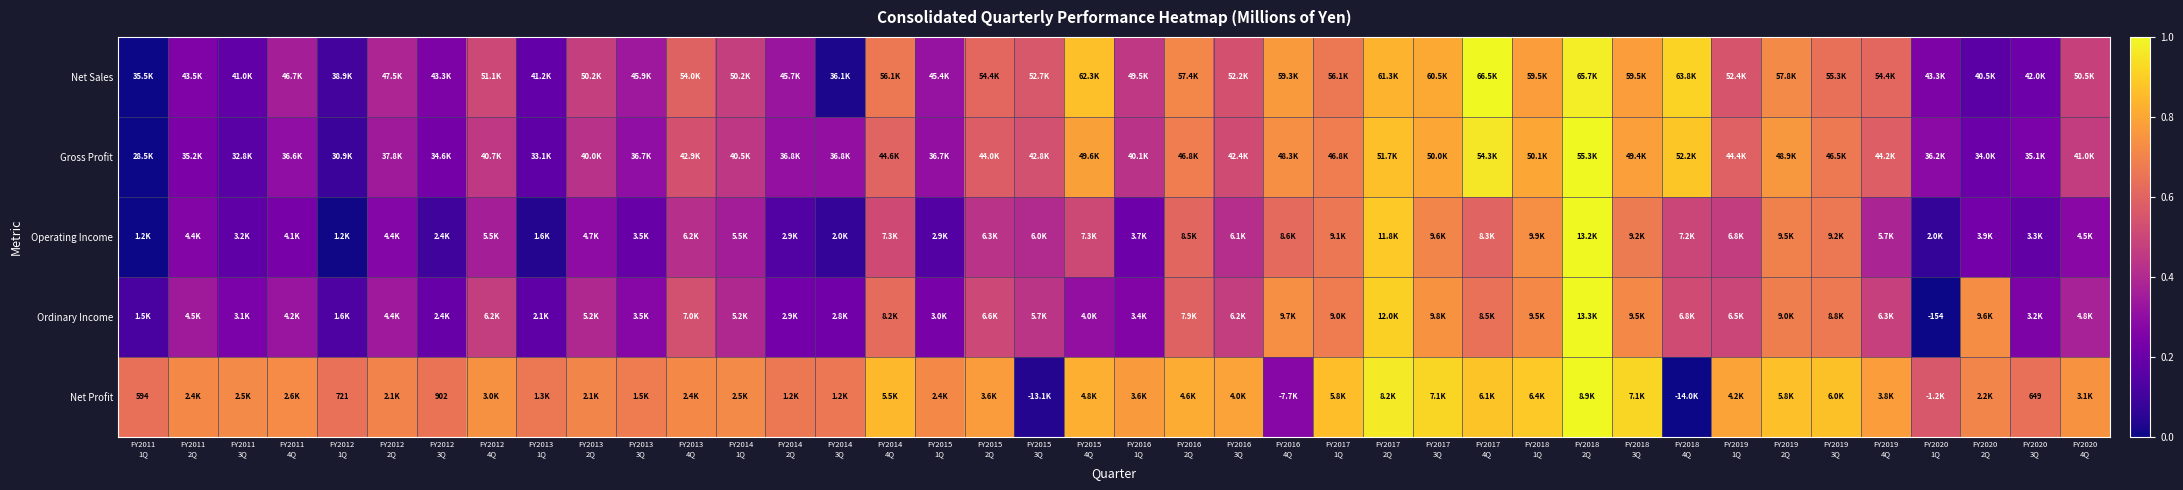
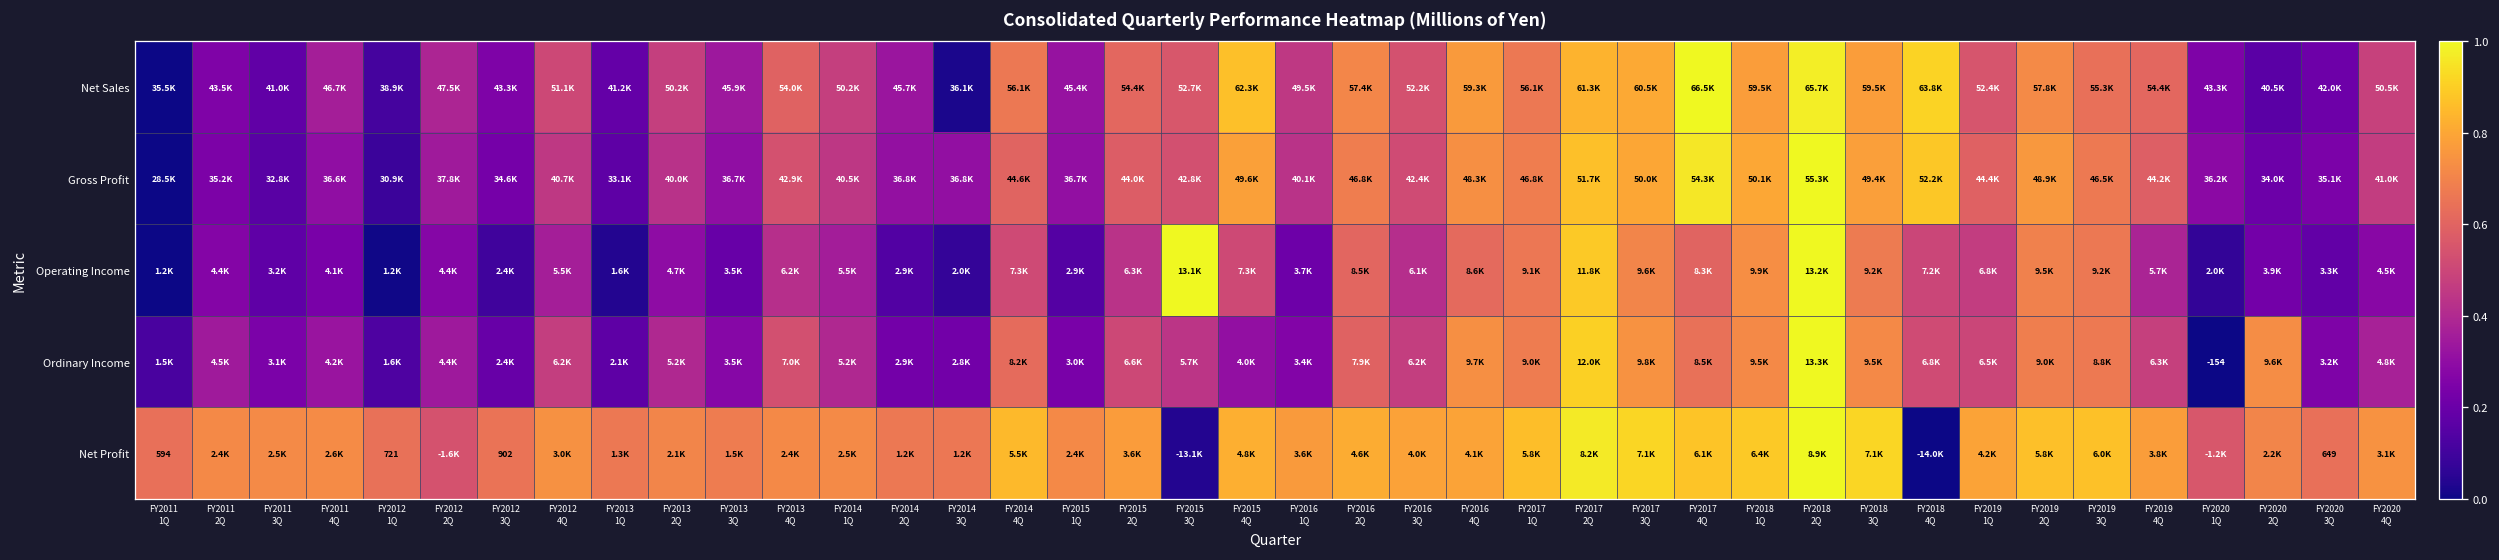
  {
    "Net Sales": {
      "FY2011 1Q": "35.5K",
      "FY2011 2Q": "43.5K",
      "FY2011 3Q": "41.0K",
      "FY2011 4Q": "46.7K",
      "FY2012 1Q": "38.9K",
      "FY2012 2Q": "47.5K",
      "FY2012 3Q": "43.3K",
      "FY2012 4Q": "51.1K",
      "FY2013 1Q": "41.2K",
      "FY2013 2Q": "50.2K",
      "FY2013 3Q": "45.9K",
      "FY2013 4Q": "54.0K",
      "FY2014 1Q": "50.2K",
      "FY2014 2Q": "45.7K",
      "FY2014 3Q": "36.1K",
      "FY2014 4Q": "56.1K",
      "FY2015 1Q": "45.4K",
      "FY2015 2Q": "54.4K",
      "FY2015 3Q": "52.7K",
      "FY2015 4Q": "62.3K",
      "FY2016 1Q": "49.5K",
      "FY2016 2Q": "57.4K",
      "FY2016 3Q": "52.2K",
      "FY2016 4Q": "59.3K",
      "FY2017 1Q": "56.1K",
      "FY2017 2Q": "61.3K",
      "FY2017 3Q": "60.5K",
      "FY2017 4Q": "66.5K",
      "FY2018 1Q": "59.5K",
      "FY2018 2Q": "65.7K",
      "FY2018 3Q": "59.5K",
      "FY2018 4Q": "63.8K",
      "FY2019 1Q": "52.4K",
      "FY2019 2Q": "57.8K",
      "FY2019 3Q": "55.3K",
      "FY2019 4Q": "54.4K",
      "FY2020 1Q": "43.3K",
      "FY2020 2Q": "40.5K",
      "FY2020 3Q": "42.0K",
      "FY2020 4Q": "50.5K"
    },
    "Gross Profit": {
      "FY2011 1Q": "28.5K",
      "FY2011 2Q": "35.2K",
      "FY2011 3Q": "32.8K",
      "FY2011 4Q": "36.6K",
      "FY2012 1Q": "30.9K",
      "FY2012 2Q": "37.8K",
      "FY2012 3Q": "34.6K",
      "FY2012 4Q": "40.7K",
      "FY2013 1Q": "33.1K",
      "FY2013 2Q": "40.0K",
      "FY2013 3Q": "36.7K",
      "FY2013 4Q": "42.9K",
      "FY2014 1Q": "40.5K",
      "FY2014 2Q": "36.8K",
      "FY2014 3Q": "36.8K",
      "FY2014 4Q": "44.6K",
      "FY2015 1Q": "36.7K",
      "FY2015 2Q": "44.0K",
      "FY2015 3Q": "42.8K",
      "FY2015 4Q": "49.6K",
      "FY2016 1Q": "40.1K",
      "FY2016 2Q": "46.8K",
      "FY2016 3Q": "42.4K",
      "FY2016 4Q": "48.3K",
      "FY2017 1Q": "46.8K",
      "FY2017 2Q": "51.7K",
      "FY2017 3Q": "50.0K",
      "FY2017 4Q": "54.3K",
      "FY2018 1Q": "50.1K",
      "FY2018 2Q": "55.3K",
      "FY2018 3Q": "49.4K",
      "FY2018 4Q": "52.2K",
      "FY2019 1Q": "44.4K",
      "FY2019 2Q": "48.9K",
      "FY2019 3Q": "46.5K",
      "FY2019 4Q": "44.2K",
      "FY2020 1Q": "36.2K",
      "FY2020 2Q": "34.0K",
      "FY2020 3Q": "35.1K",
      "FY2020 4Q": "41.0K"
    },
    "Operating Income": {
      "FY2011 1Q": "1.2K",
      "FY2011 2Q": "4.4K",
      "FY2011 3Q": "3.2K",
      "FY2011 4Q": "4.1K",
      "FY2012 1Q": "1.2K",
      "FY2012 2Q": "4.4K",
      "FY2012 3Q": "2.4K",
      "FY2012 4Q": "5.5K",
      "FY2013 1Q": "1.6K",
      "FY2013 2Q": "4.7K",
      "FY2013 3Q": "3.5K",
      "FY2013 4Q": "6.2K",
      "FY2014 1Q": "5.5K",
      "FY2014 2Q": "2.9K",
      "FY2014 3Q": "2.0K",
      "FY2014 4Q": "7.3K",
      "FY2015 1Q": "2.9K",
      "FY2015 2Q": "6.3K",
-     "FY2015 3Q": "6.0K",
+     "FY2015 3Q": "13.1K",
      "FY2015 4Q": "7.3K",
      "FY2016 1Q": "3.7K",
      "FY2016 2Q": "8.5K",
      "FY2016 3Q": "6.1K",
      "FY2016 4Q": "8.6K",
      "FY2017 1Q": "9.1K",
      "FY2017 2Q": "11.8K",
      "FY2017 3Q": "9.6K",
      "FY2017 4Q": "8.3K",
      "FY2018 1Q": "9.9K",
      "FY2018 2Q": "13.2K",
      "FY2018 3Q": "9.2K",
      "FY2018 4Q": "7.2K",
      "FY2019 1Q": "6.8K",
      "FY2019 2Q": "9.5K",
      "FY2019 3Q": "9.2K",
      "FY2019 4Q": "5.7K",
      "FY2020 1Q": "2.0K",
      "FY2020 2Q": "3.9K",
      "FY2020 3Q": "3.3K",
      "FY2020 4Q": "4.5K"
    },
    "Ordinary Income": {
      "FY2011 1Q": "1.5K",
      "FY2011 2Q": "4.5K",
      "FY2011 3Q": "3.1K",
      "FY2011 4Q": "4.2K",
      "FY2012 1Q": "1.6K",
      "FY2012 2Q": "4.4K",
      "FY2012 3Q": "2.4K",
      "FY2012 4Q": "6.2K",
      "FY2013 1Q": "2.1K",
      "FY2013 2Q": "5.2K",
      "FY2013 3Q": "3.5K",
      "FY2013 4Q": "7.0K",
      "FY2014 1Q": "5.2K",
      "FY2014 2Q": "2.9K",
      "FY2014 3Q": "2.8K",
      "FY2014 4Q": "8.2K",
      "FY2015 1Q": "3.0K",
      "FY2015 2Q": "6.6K",
      "FY2015 3Q": "5.7K",
      "FY2015 4Q": "4.0K",
      "FY2016 1Q": "3.4K",
      "FY2016 2Q": "7.9K",
      "FY2016 3Q": "6.2K",
      "FY2016 4Q": "9.7K",
      "FY2017 1Q": "9.0K",
      "FY2017 2Q": "12.0K",
      "FY2017 3Q": "9.8K",
      "FY2017 4Q": "8.5K",
      "FY2018 1Q": "9.5K",
      "FY2018 2Q": "13.3K",
      "FY2018 3Q": "9.5K",
      "FY2018 4Q": "6.8K",
      "FY2019 1Q": "6.5K",
      "FY2019 2Q": "9.0K",
      "FY2019 3Q": "8.8K",
      "FY2019 4Q": "6.3K",
      "FY2020 1Q": "-154",
      "FY2020 2Q": "9.6K",
      "FY2020 3Q": "3.2K",
      "FY2020 4Q": "4.8K"
    },
    "Net Profit": {
      "FY2011 1Q": "594",
      "FY2011 2Q": "2.4K",
      "FY2011 3Q": "2.5K",
      "FY2011 4Q": "2.6K",
      "FY2012 1Q": "721",
-     "FY2012 2Q": "2.1K",
+     "FY2012 2Q": "-1.6K",
      "FY2012 3Q": "902",
      "FY2012 4Q": "3.0K",
      "FY2013 1Q": "1.3K",
      "FY2013 2Q": "2.1K",
      "FY2013 3Q": "1.5K",
      "FY2013 4Q": "2.4K",
      "FY2014 1Q": "2.5K",
      "FY2014 2Q": "1.2K",
      "FY2014 3Q": "1.2K",
      "FY2014 4Q": "5.5K",
      "FY2015 1Q": "2.4K",
      "FY2015 2Q": "3.6K",
      "FY2015 3Q": "-13.1K",
      "FY2015 4Q": "4.8K",
      "FY2016 1Q": "3.6K",
      "FY2016 2Q": "4.6K",
      "FY2016 3Q": "4.0K",
-     "FY2016 4Q": "-7.7K",
+     "FY2016 4Q": "4.1K",
      "FY2017 1Q": "5.8K",
      "FY2017 2Q": "8.2K",
      "FY2017 3Q": "7.1K",
      "FY2017 4Q": "6.1K",
      "FY2018 1Q": "6.4K",
      "FY2018 2Q": "8.9K",
      "FY2018 3Q": "7.1K",
      "FY2018 4Q": "-14.0K",
      "FY2019 1Q": "4.2K",
      "FY2019 2Q": "5.8K",
      "FY2019 3Q": "6.0K",
      "FY2019 4Q": "3.8K",
      "FY2020 1Q": "-1.2K",
      "FY2020 2Q": "2.2K",
      "FY2020 3Q": "649",
      "FY2020 4Q": "3.1K"
    }
  }
